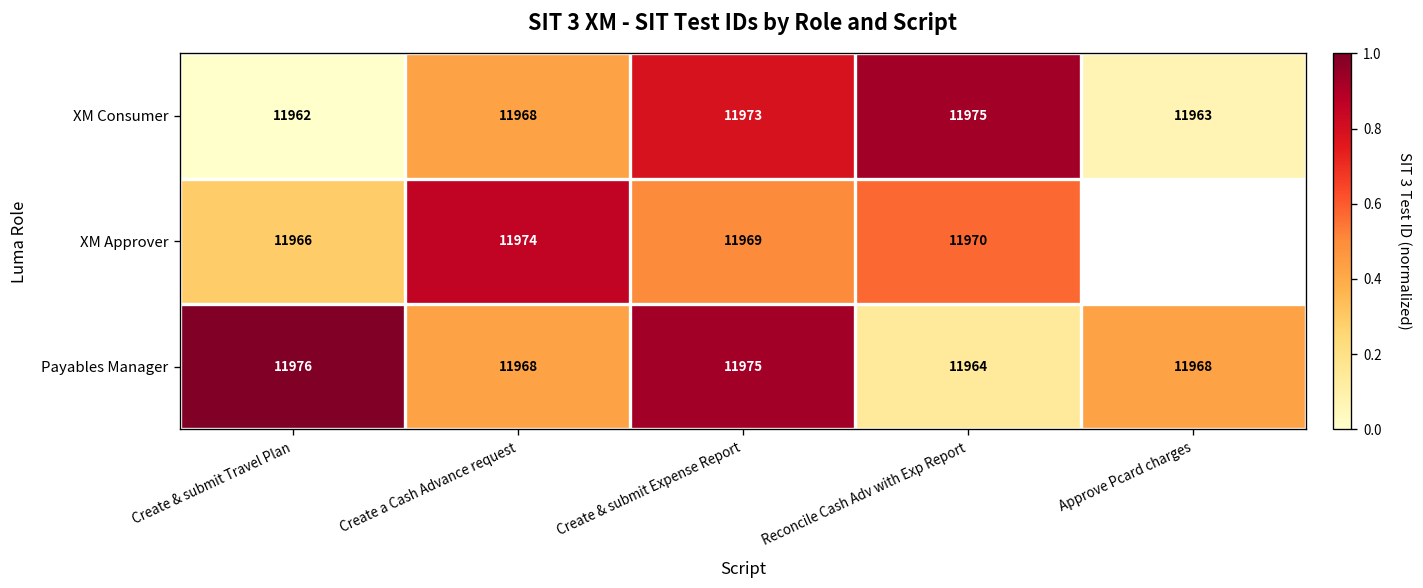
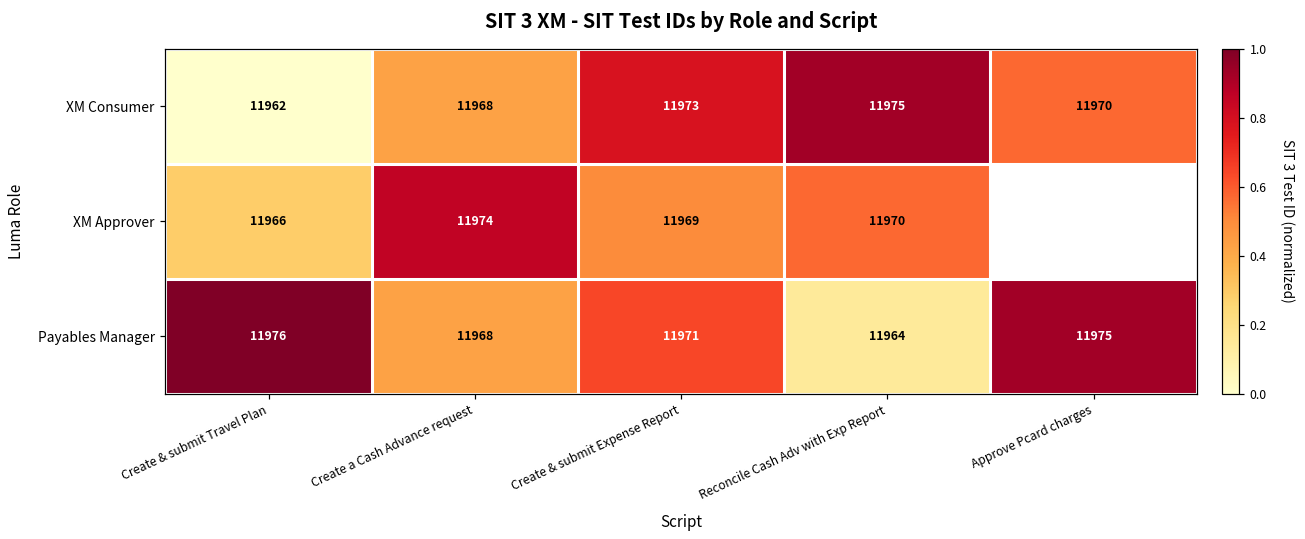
  {
    "XM Consumer": {
      "Create & submit Travel Plan": 11962,
      "Create a Cash Advance request": 11968,
      "Create & submit Expense Report": 11973,
      "Reconcile Cash Adv with Exp Report": 11975,
-     "Approve Pcard charges": 11963
+     "Approve Pcard charges": 11970
    },
    "XM Approver": {
      "Create & submit Travel Plan": 11966,
      "Create a Cash Advance request": 11974,
      "Create & submit Expense Report": 11969,
      "Reconcile Cash Adv with Exp Report": 11970
    },
    "Payables Manager": {
      "Create & submit Travel Plan": 11976,
      "Create a Cash Advance request": 11968,
-     "Create & submit Expense Report": 11975,
+     "Create & submit Expense Report": 11971,
      "Reconcile Cash Adv with Exp Report": 11964,
-     "Approve Pcard charges": 11968
+     "Approve Pcard charges": 11975
    }
  }
